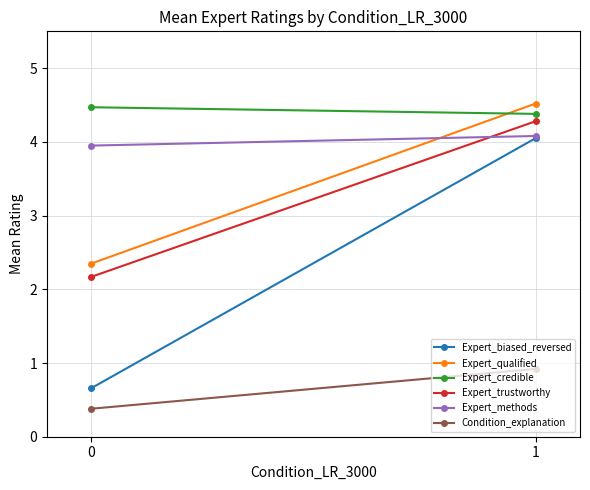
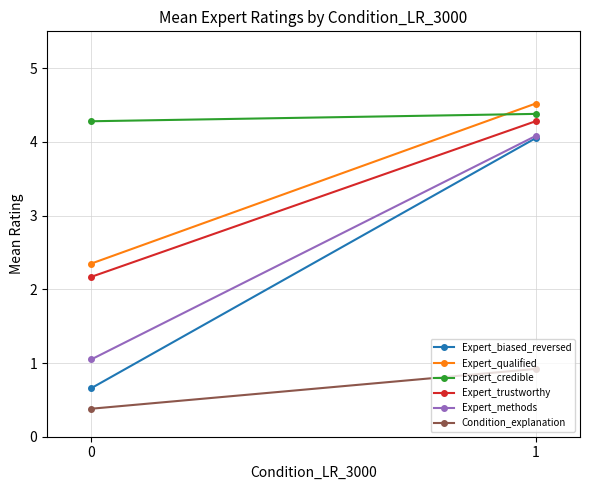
  {
    "Expert_biased_reversed": {
      "0": 0.7
    },
    "Expert_qualified": {
      "0": 2.4,
      "1": 4.5
    },
    "Expert_credible": {
-     "0": 4.5,
+     "0": 4.3,
      "1": 4.4
    },
    "Expert_trustworthy": {
      "0": 2.2,
      "1": 4.3
    },
    "Expert_methods": {
-     "0": 4.0
+     "0": 1.1
    },
    "Condition_explanation": {
      "0": 0.4
    }
  }
